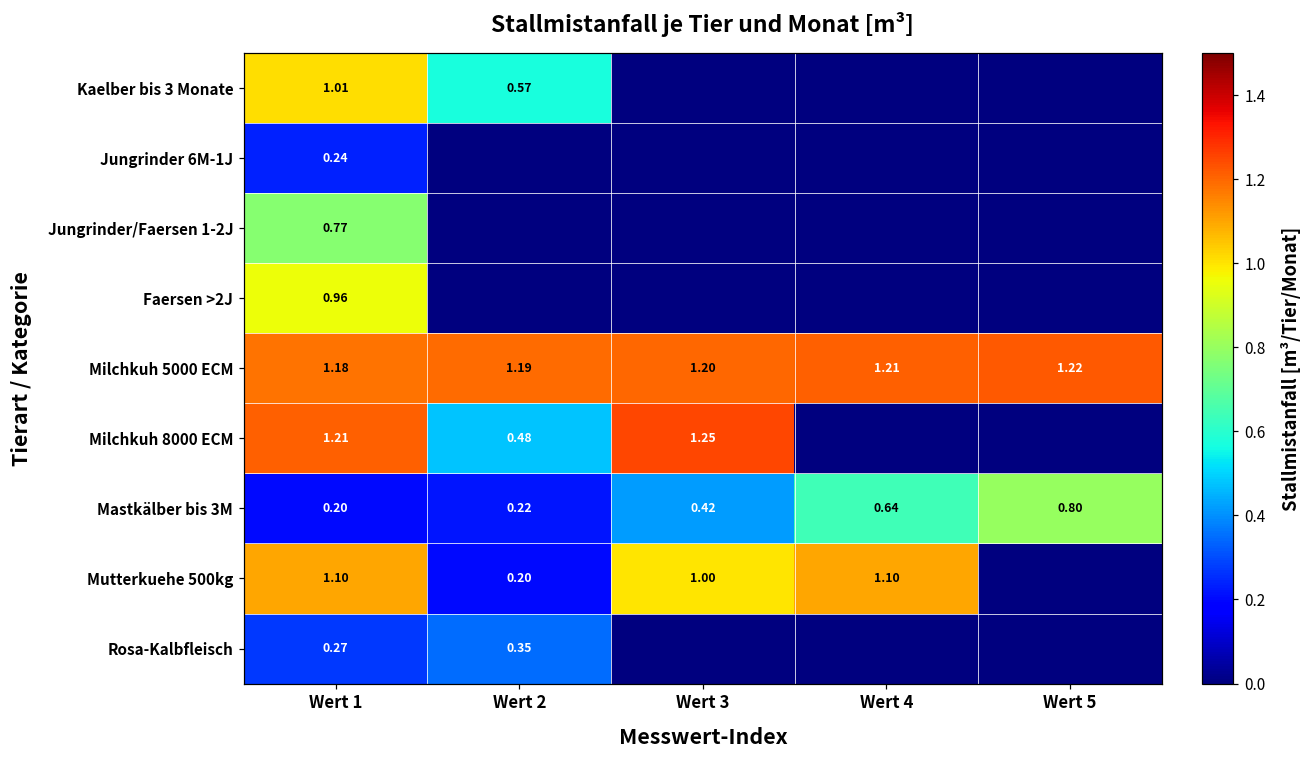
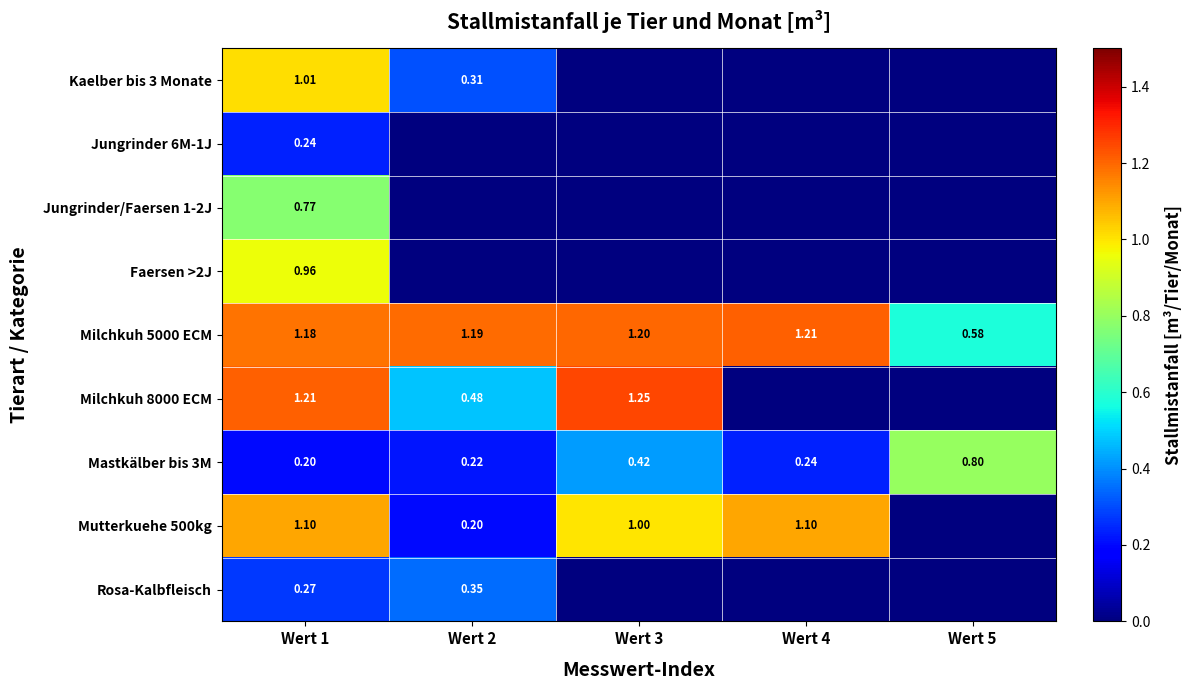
  {
    "Kaelber bis 3 Monate": {
      "Wert 1": 1.01,
-     "Wert 2": 0.57
+     "Wert 2": 0.31
    },
    "Jungrinder 6M-1J": {
      "Wert 1": 0.24
    },
    "Jungrinder/Faersen 1-2J": {
      "Wert 1": 0.77
    },
    "Faersen >2J": {
      "Wert 1": 0.96
    },
    "Milchkuh 5000 ECM": {
      "Wert 1": 1.18,
      "Wert 2": 1.19,
      "Wert 3": 1.20,
      "Wert 4": 1.21,
-     "Wert 5": 1.22
+     "Wert 5": 0.58
    },
    "Milchkuh 8000 ECM": {
      "Wert 1": 1.21,
      "Wert 2": 0.48,
      "Wert 3": 1.25
    },
    "Mastkälber bis 3M": {
      "Wert 1": 0.20,
      "Wert 2": 0.22,
      "Wert 3": 0.42,
-     "Wert 4": 0.64,
+     "Wert 4": 0.24,
      "Wert 5": 0.80
    },
    "Mutterkuehe 500kg": {
      "Wert 1": 1.10,
      "Wert 2": 0.20,
      "Wert 3": 1.00,
      "Wert 4": 1.10
    },
    "Rosa-Kalbfleisch": {
      "Wert 1": 0.27,
      "Wert 2": 0.35
    }
  }
